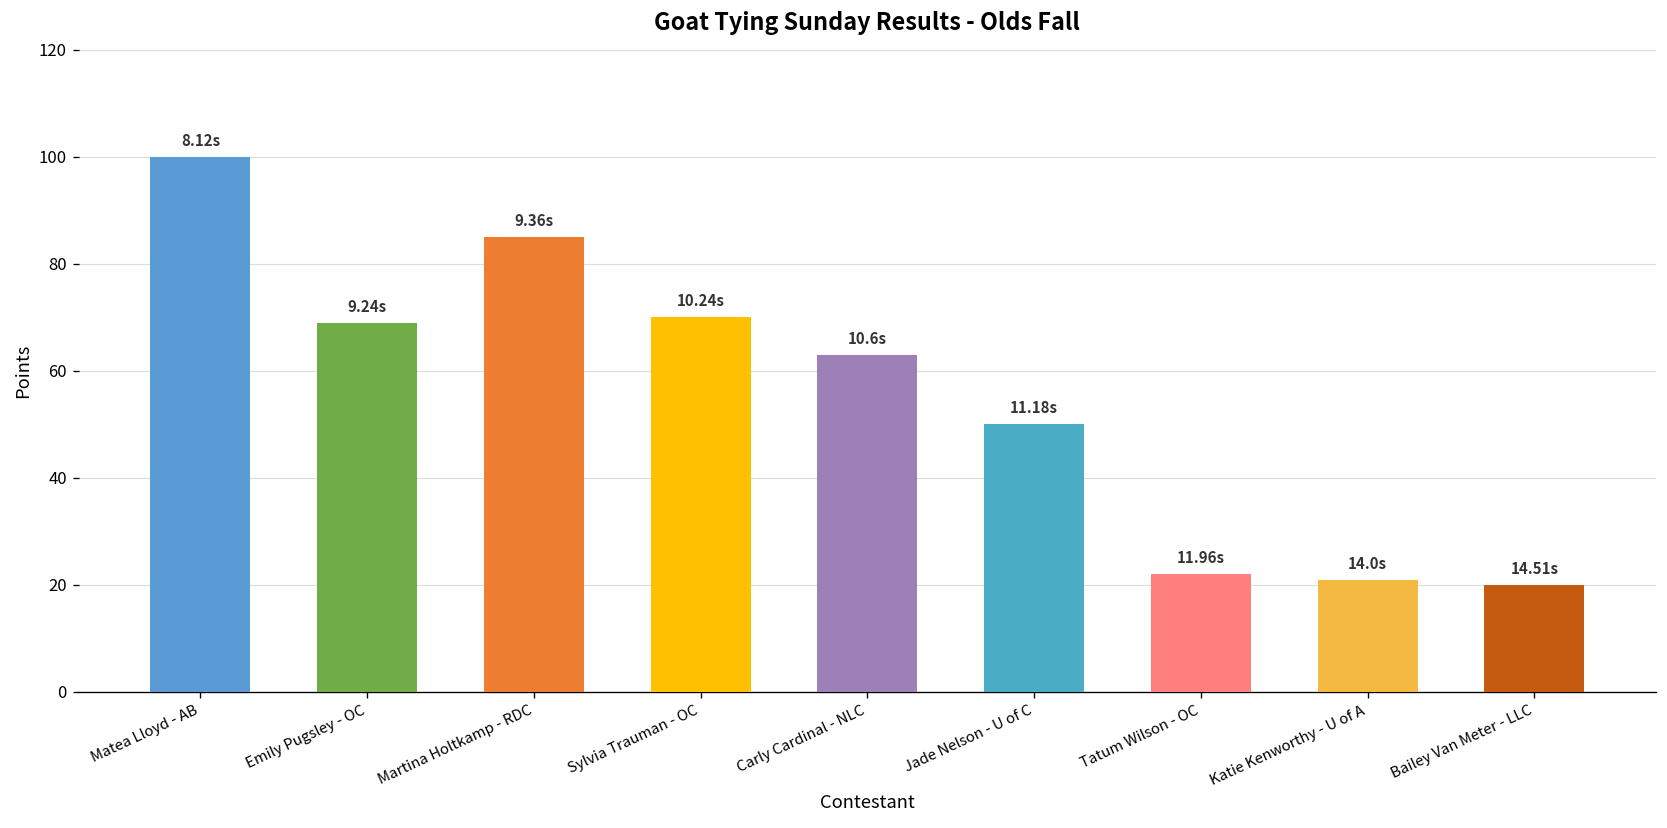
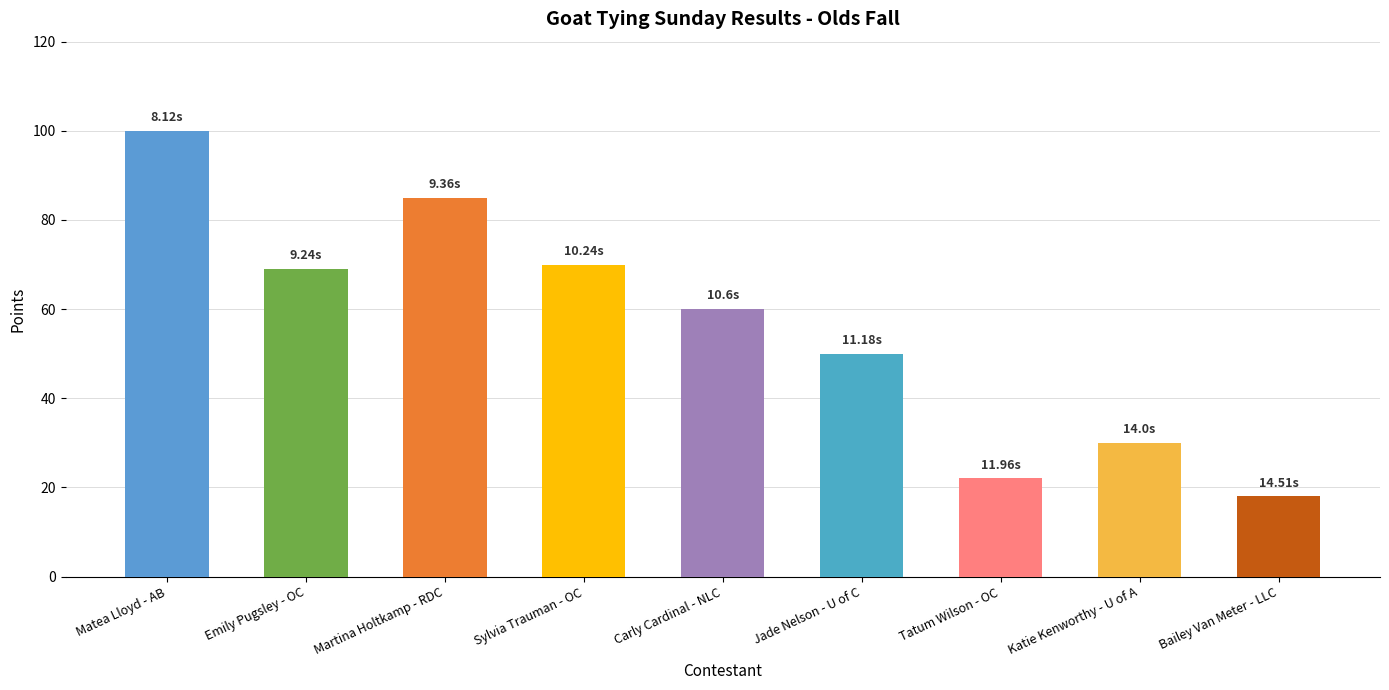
  {
-   "Carly Cardinal - NLC": 63,
-   "Katie Kenworthy - U of A": 21,
-   "Bailey Van Meter - LLC": 20
+   "Carly Cardinal - NLC": 60,
+   "Katie Kenworthy - U of A": 30,
+   "Bailey Van Meter - LLC": 18
  }
